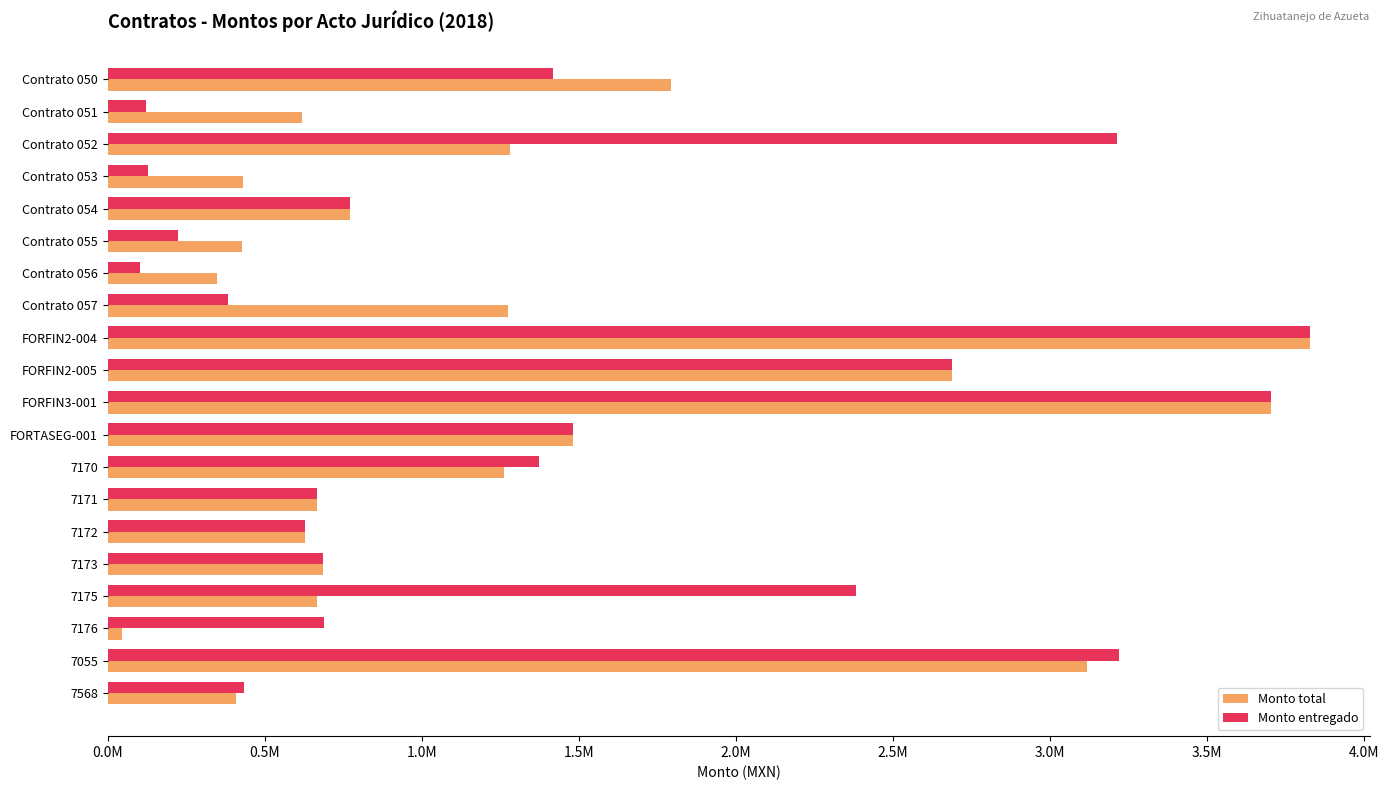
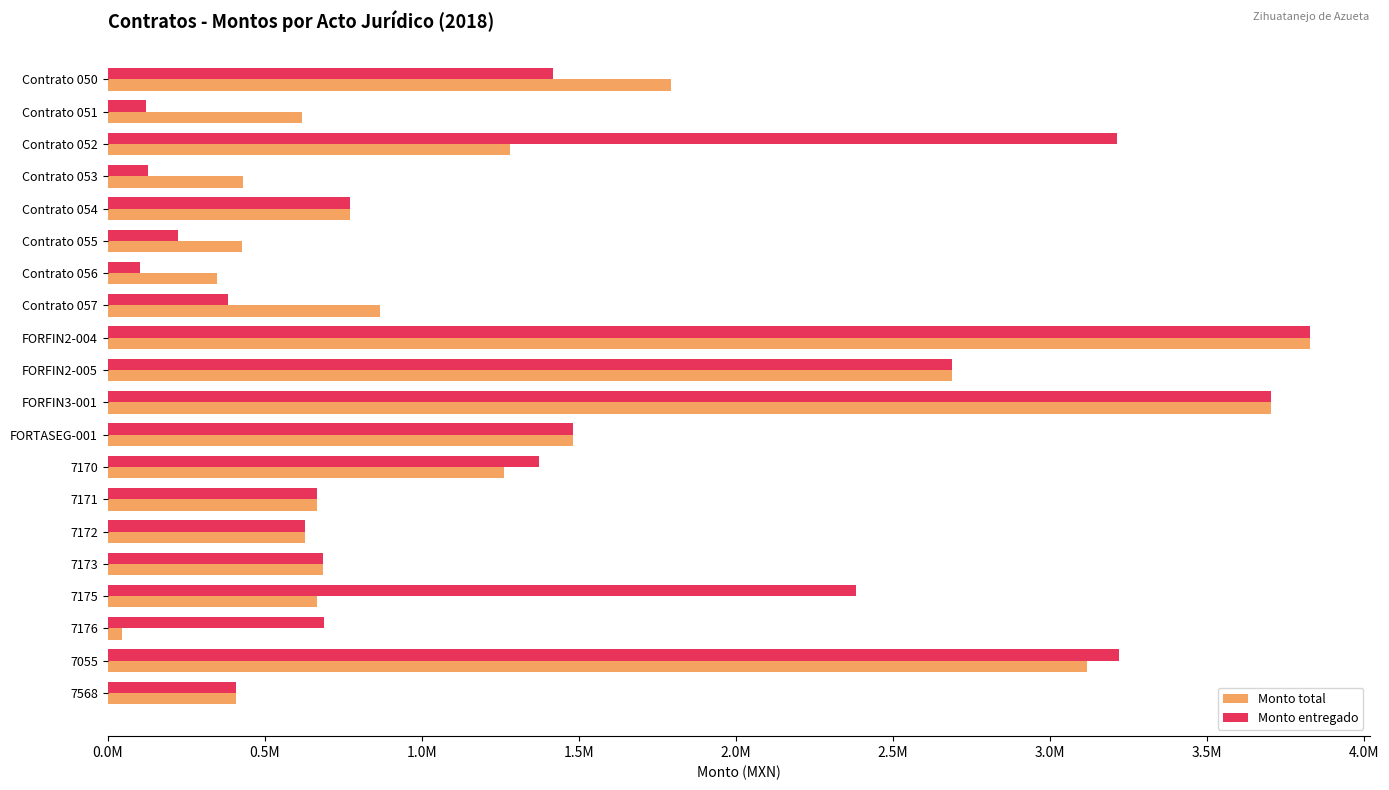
  {
    "Monto total": {
      "Contrato 050": 1790000,
      "Contrato 051": 620000,
      "Contrato 052": 1280000,
      "Contrato 053": 430000,
      "Contrato 054": 770000,
      "Contrato 055": 430000,
      "Contrato 056": 350000,
-     "Contrato 057": 1280000,
+     "Contrato 057": 870000,
      "FORFIN2-004": 3830000,
      "FORFIN2-005": 2690000,
      "FORFIN3-001": 3700000,
      "FORTASEG-001": 1480000,
      "7170": 1260000,
      "7171": 670000,
      "7172": 630000,
      "7173": 690000,
      "7175": 670000,
      "7176": 40000,
      "7055": 3120000,
      "7568": 410000
    },
    "Monto entregado": {
      "Contrato 050": 1420000,
      "Contrato 051": 120000,
      "Contrato 052": 3220000,
      "Contrato 053": 130000,
      "Contrato 054": 770000,
      "Contrato 055": 230000,
      "Contrato 056": 100000,
      "Contrato 057": 380000,
      "FORFIN2-004": 3830000,
      "FORFIN2-005": 2690000,
      "FORFIN3-001": 3700000,
      "FORTASEG-001": 1480000,
      "7170": 1370000,
      "7171": 670000,
      "7172": 630000,
      "7173": 690000,
      "7175": 2380000,
      "7176": 690000,
      "7055": 3220000,
-     "7568": 440000
+     "7568": 410000
    }
  }
